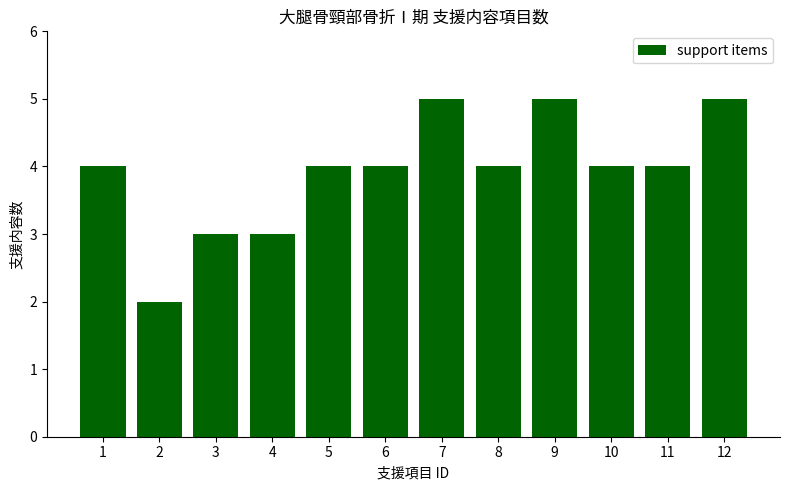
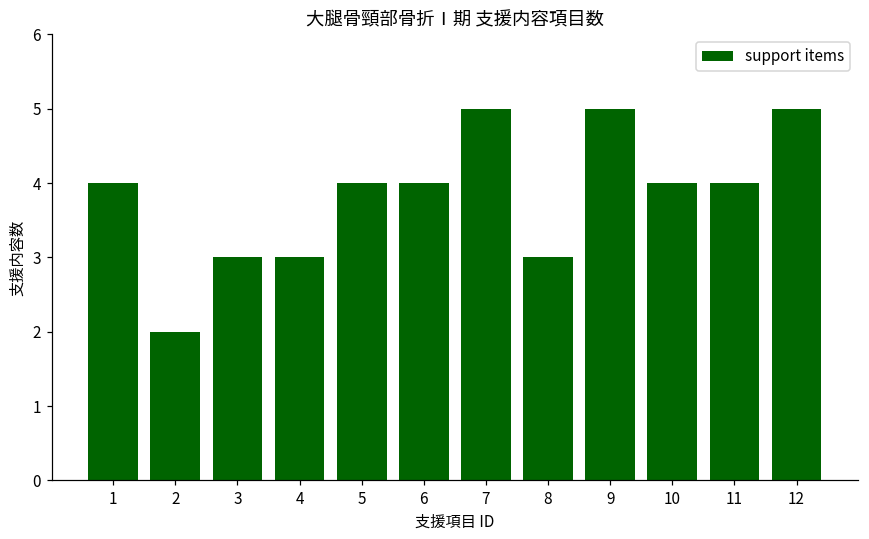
  {
    "1": 4,
    "2": 2,
    "3": 3,
    "4": 3,
    "5": 4,
    "6": 4,
    "7": 5,
-   "8": 4,
+   "8": 3,
    "9": 5,
    "10": 4,
    "11": 4,
    "12": 5
  }
